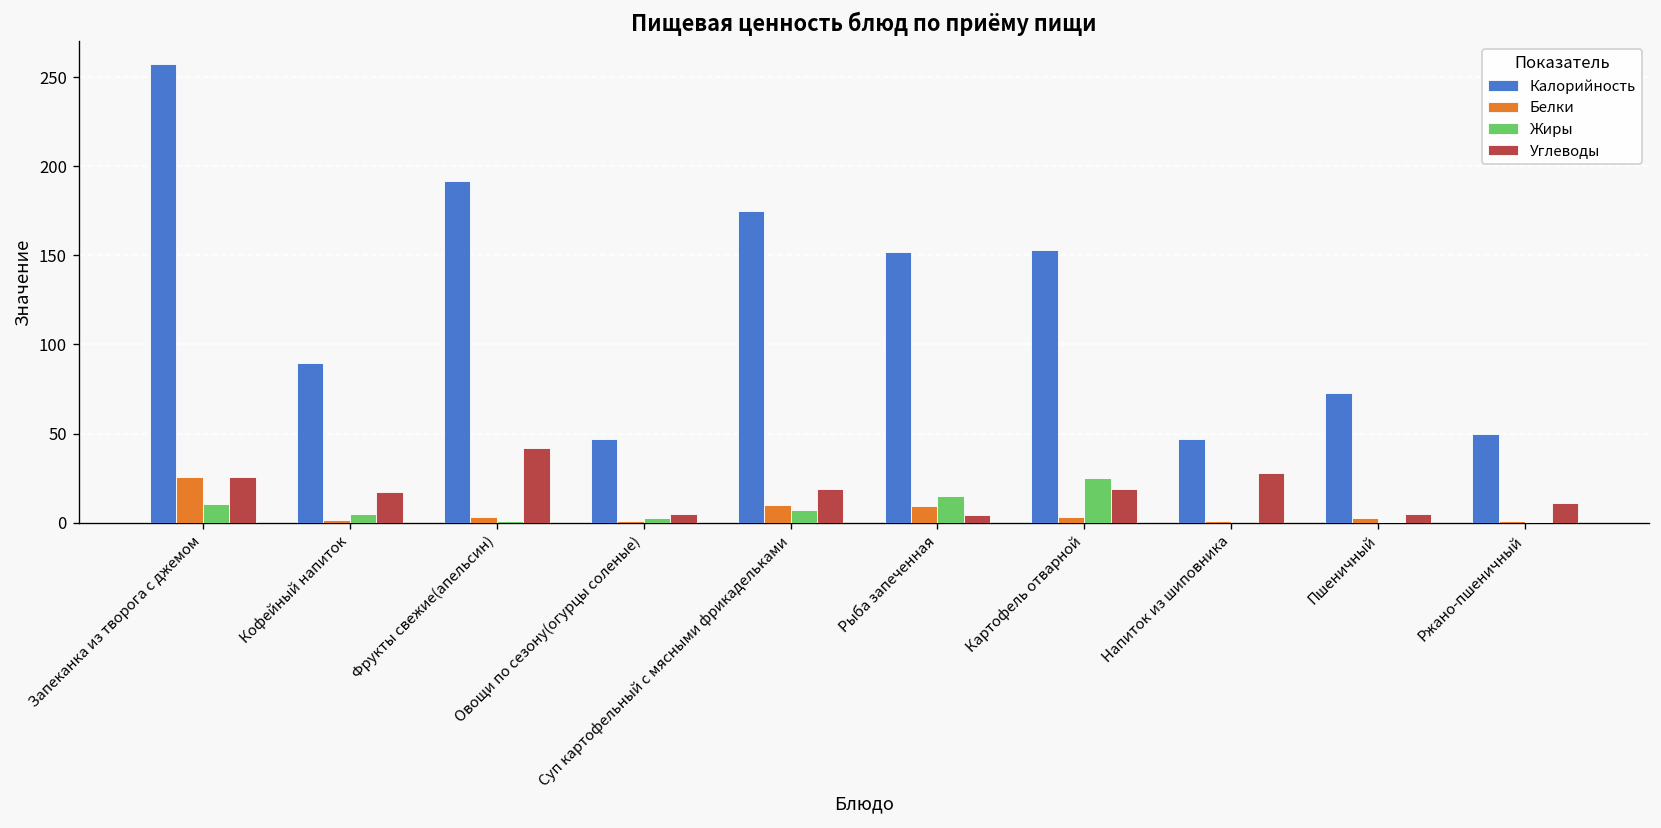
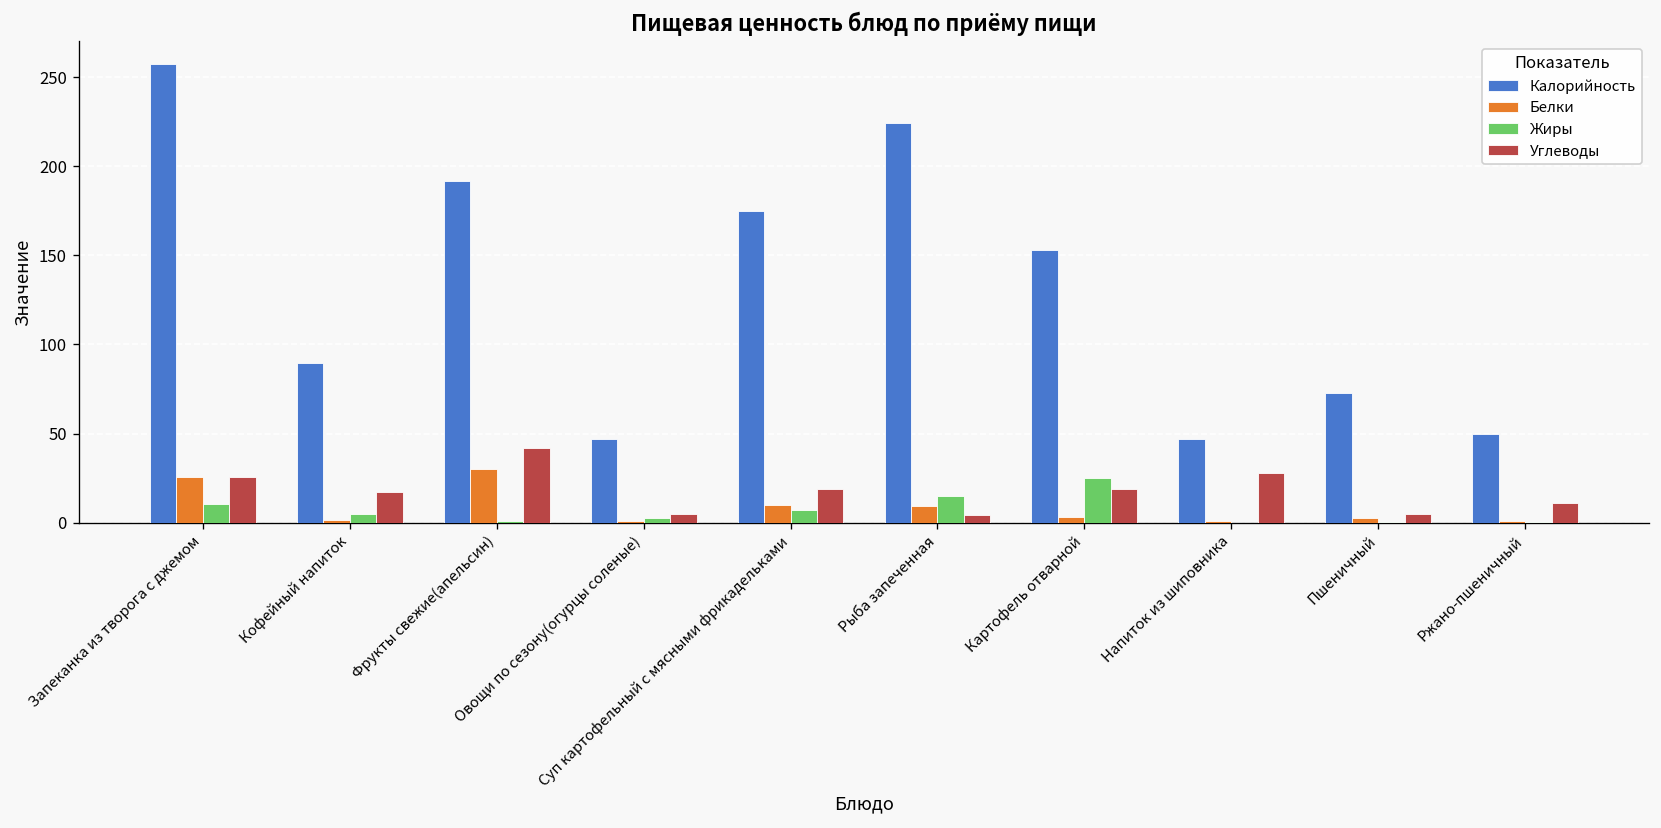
  {
    "Калорийность": {
      "Запеканка из творога с джемом": 257,
      "Кофейный напиток": 89,
      "Фрукты свежие(апельсин)": 192,
      "Овощи по сезону(огурцы соленые)": 47,
      "Суп картофельный с мясными фрикадельками": 175,
-     "Рыба запеченная": 152,
+     "Рыба запеченная": 224,
      "Картофель отварной": 153,
      "Напиток из шиповника": 47,
      "Пшеничный": 73,
      "Ржано-пшеничный": 50
    },
    "Белки": {
      "Запеканка из творога с джемом": 26,
-     "Фрукты свежие(апельсин)": 3,
+     "Фрукты свежие(апельсин)": 30,
      "Суп картофельный с мясными фрикадельками": 10,
      "Рыба запеченная": 9,
      "Картофель отварной": 3,
      "Пшеничный": 2
    },
    "Жиры": {
      "Запеканка из творога с джемом": 11,
      "Кофейный напиток": 5,
      "Овощи по сезону(огурцы соленые)": 3,
      "Суп картофельный с мясными фрикадельками": 7,
      "Рыба запеченная": 15,
      "Картофель отварной": 25,
      "Напиток из шиповника": 0
    },
    "Углеводы": {
      "Запеканка из творога с джемом": 26,
      "Кофейный напиток": 17,
      "Фрукты свежие(апельсин)": 42,
      "Овощи по сезону(огурцы соленые)": 5,
      "Суп картофельный с мясными фрикадельками": 19,
      "Рыба запеченная": 5,
      "Картофель отварной": 19,
      "Напиток из шиповника": 28,
      "Пшеничный": 5,
      "Ржано-пшеничный": 11
    }
  }
